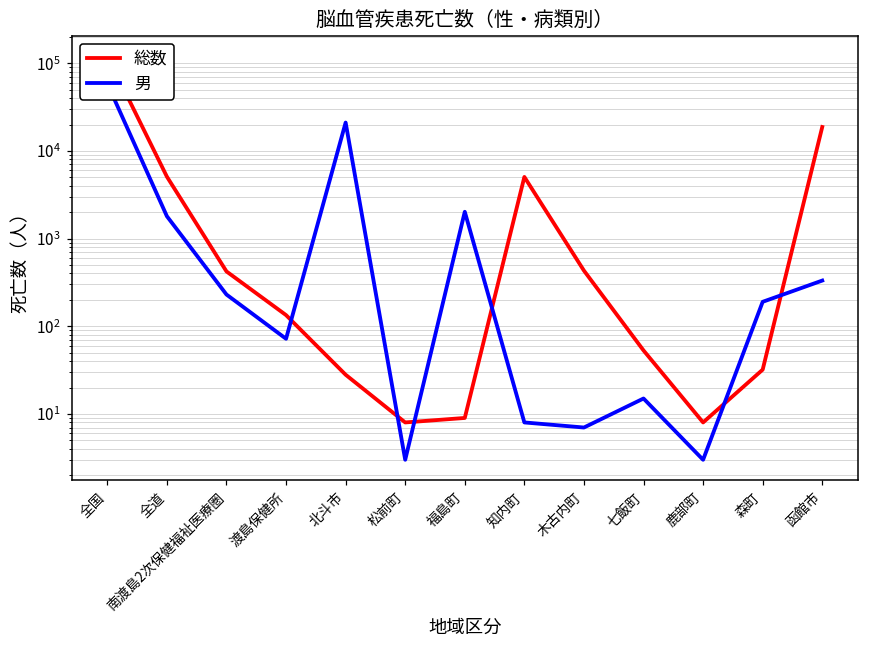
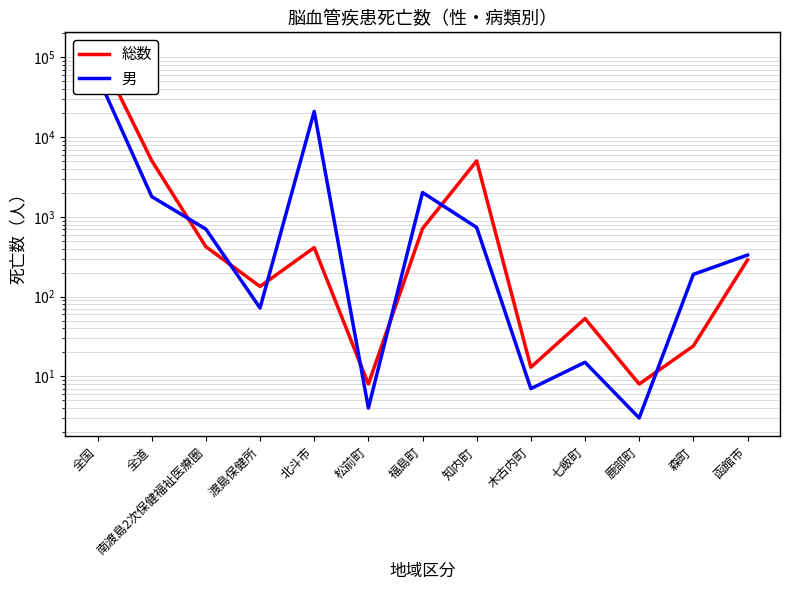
  {
    "総数": {
      "全道": 5000,
      "南渡島2次保健福祉医療圏": 400,
      "渡島保健所": 130,
-     "北斗市": 28,
+     "北斗市": 400,
      "松前町": 8,
-     "福島町": 9,
+     "福島町": 700,
      "知内町": 5000,
-     "木古内町": 400,
+     "木古内町": 13,
      "七飯町": 50,
      "鹿部町": 8,
-     "森町": 32,
-     "函館市": 19000
+     "森町": 24,
+     "函館市": 290
    },
    "男": {
      "全道": 1800,
-     "南渡島2次保健福祉医療圏": 230,
+     "南渡島2次保健福祉医療圏": 700,
      "渡島保健所": 70,
      "北斗市": 21000,
-     "松前町": 3,
+     "松前町": 4,
      "福島町": 2000,
-     "知内町": 8,
+     "知内町": 700,
      "木古内町": 7,
      "七飯町": 15,
      "鹿部町": 3,
      "森町": 190,
      "函館市": 330
    }
  }
